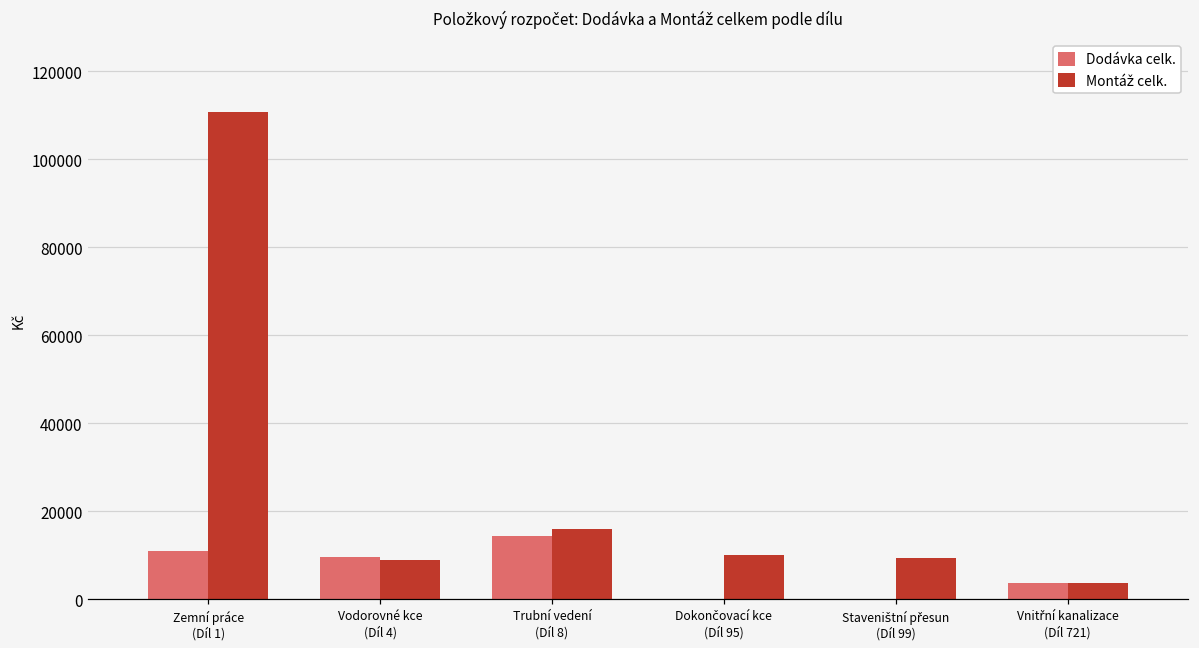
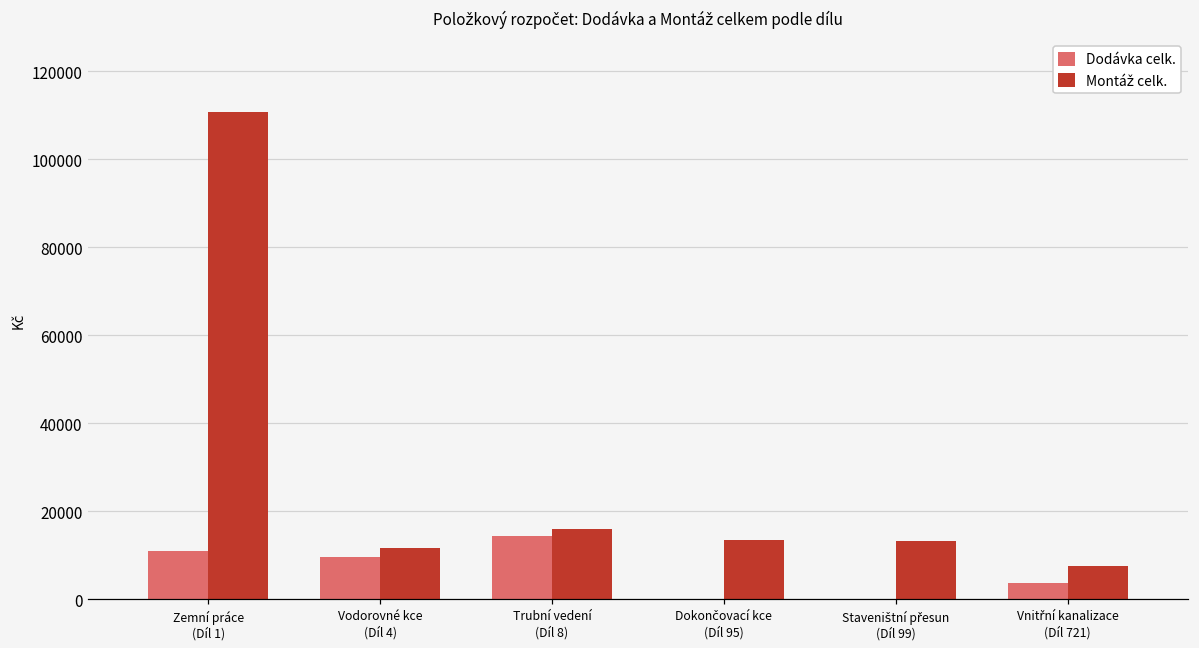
  {
    "Dodávka celk.": {
      "Zemní práce (Díl 1)": 11000,
      "Vodorovné kce (Díl 4)": 10000,
      "Trubní vedení (Díl 8)": 14000,
      "Dokončovací kce (Díl 95)": 0,
      "Staveništní přesun (Díl 99)": 0,
      "Vnitřní kanalizace (Díl 721)": 4000
    },
    "Montáž celk.": {
      "Zemní práce (Díl 1)": 111000,
-     "Vodorovné kce (Díl 4)": 9000,
+     "Vodorovné kce (Díl 4)": 12000,
      "Trubní vedení (Díl 8)": 16000,
-     "Dokončovací kce (Díl 95)": 10000,
-     "Staveništní přesun (Díl 99)": 9000,
-     "Vnitřní kanalizace (Díl 721)": 4000
+     "Dokončovací kce (Díl 95)": 14000,
+     "Staveništní přesun (Díl 99)": 13000,
+     "Vnitřní kanalizace (Díl 721)": 8000
    }
  }
